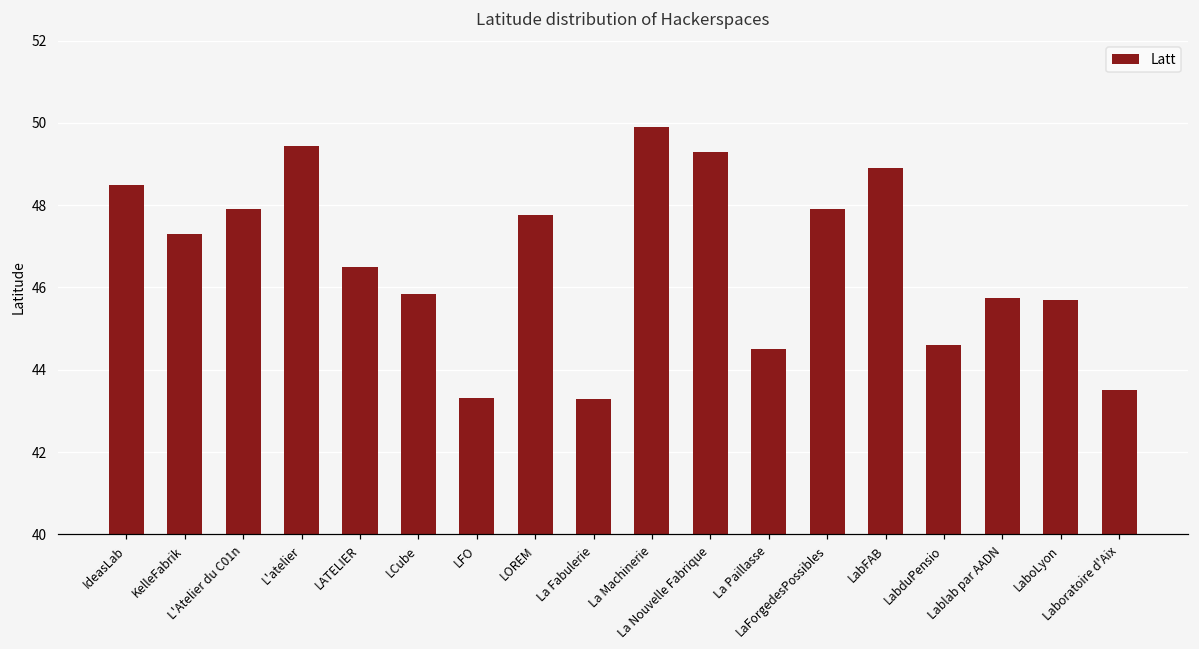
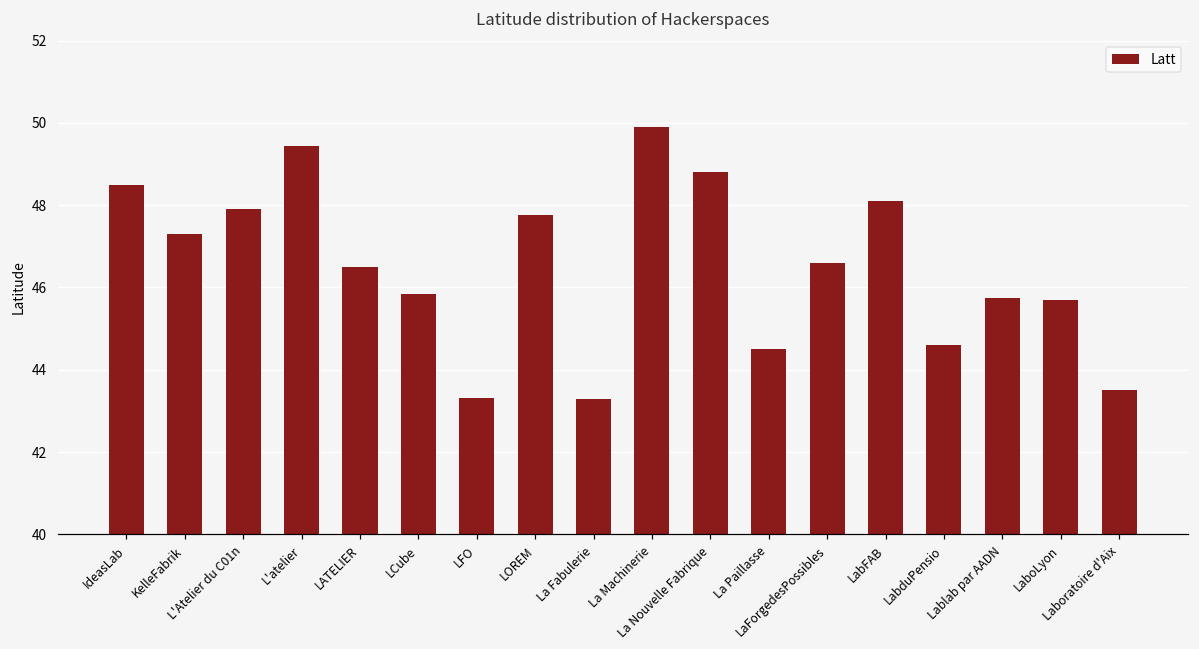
  {
    "IdeasLab": 48.5,
    "KelleFabrik": 47.3,
    "L'Atelier du C01n": 47.9,
    "L'atelier": 49.4,
    "LATELIER": 46.5,
    "LCube": 45.8,
    "LFO": 43.3,
    "LOREM": 47.8,
    "La Fabulerie": 43.3,
    "La Machinerie": 49.9,
-   "La Nouvelle Fabrique": 49.3,
+   "La Nouvelle Fabrique": 48.8,
    "La Paillasse": 44.5,
-   "LaForgedesPossibles": 47.9,
-   "LabFAB": 48.9,
+   "LaForgedesPossibles": 46.6,
+   "LabFAB": 48.1,
    "LabduPensio": 44.6,
    "Lablab par AADN": 45.8,
    "LaboLyon": 45.7,
    "Laboratoire d'Aix": 43.5
  }
